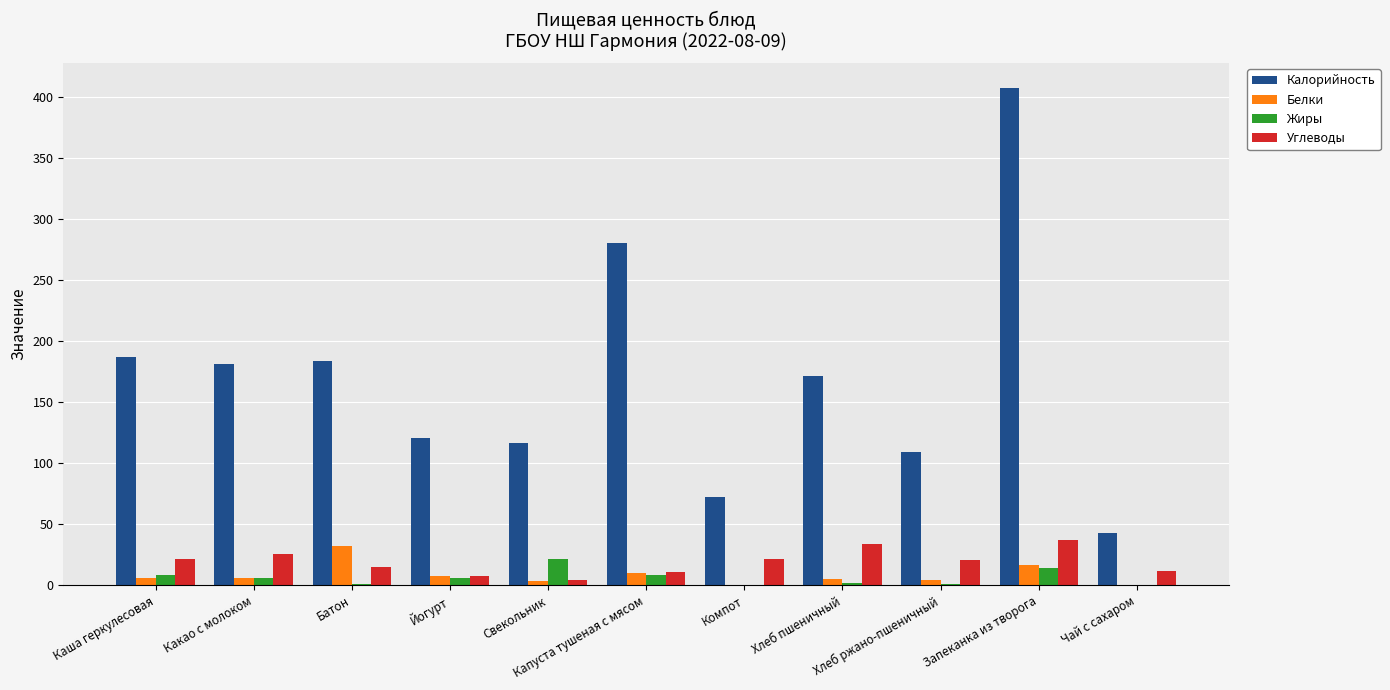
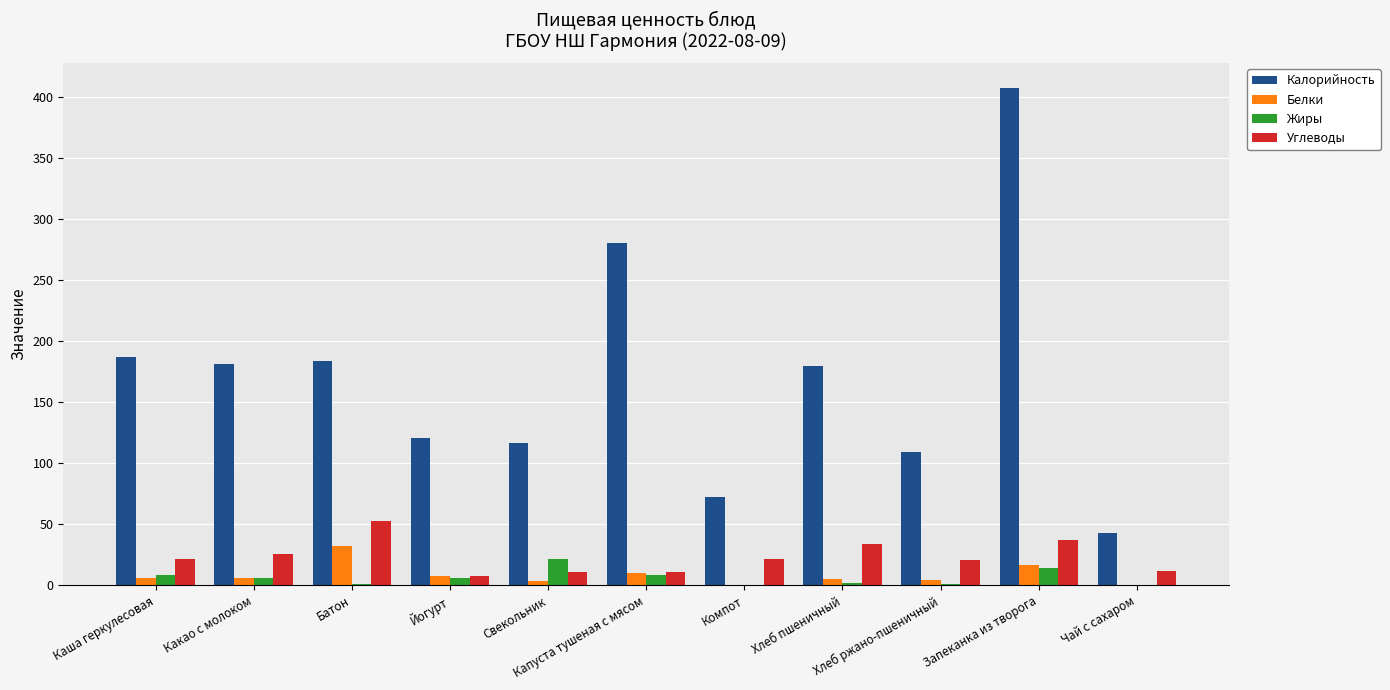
  {
    "Калорийность": {
      "Каша геркулесовая": 187,
      "Какао с молоком": 181,
      "Батон": 184,
      "Йогурт": 121,
      "Свекольник": 116,
      "Капуста тушеная с мясом": 280,
      "Компот": 72,
-     "Хлеб пшеничный": 172,
+     "Хлеб пшеничный": 180,
      "Хлеб ржано-пшеничный": 109,
      "Запеканка из творога": 407,
      "Чай с сахаром": 43
    },
    "Белки": {
      "Каша геркулесовая": 6,
      "Какао с молоком": 6,
      "Батон": 32,
      "Йогурт": 7,
      "Свекольник": 3,
      "Капуста тушеная с мясом": 10,
      "Хлеб пшеничный": 5,
      "Хлеб ржано-пшеничный": 4,
      "Запеканка из творога": 17,
      "Чай с сахаром": 0
    },
    "Жиры": {
      "Каша геркулесовая": 9,
      "Какао с молоком": 6,
      "Йогурт": 6,
      "Свекольник": 21,
      "Капуста тушеная с мясом": 8,
      "Компот": 0,
      "Запеканка из творога": 14,
      "Чай с сахаром": 0
    },
    "Углеводы": {
      "Каша геркулесовая": 22,
      "Какао с молоком": 25,
-     "Батон": 15,
+     "Батон": 53,
      "Йогурт": 8,
-     "Свекольник": 4,
+     "Свекольник": 11,
      "Капуста тушеная с мясом": 11,
      "Компот": 21,
      "Хлеб пшеничный": 34,
      "Хлеб ржано-пшеничный": 21,
      "Запеканка из творога": 37,
      "Чай с сахаром": 12
    }
  }
